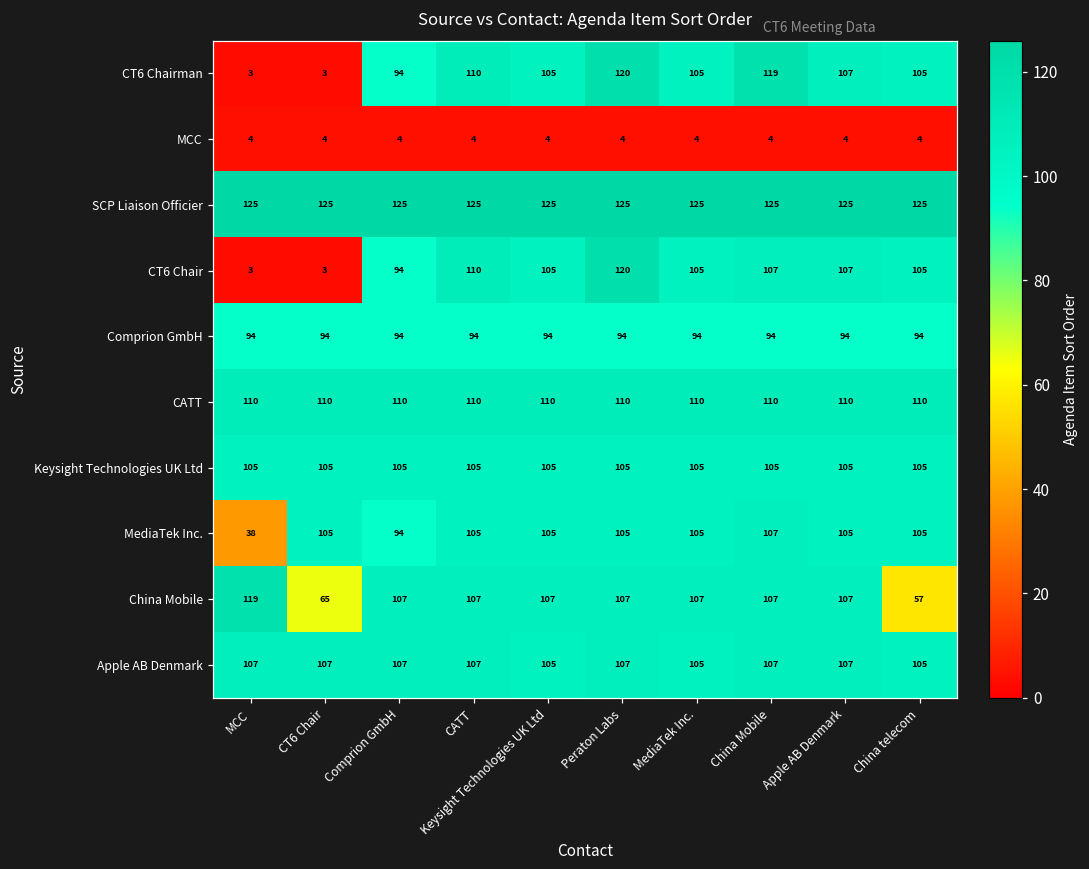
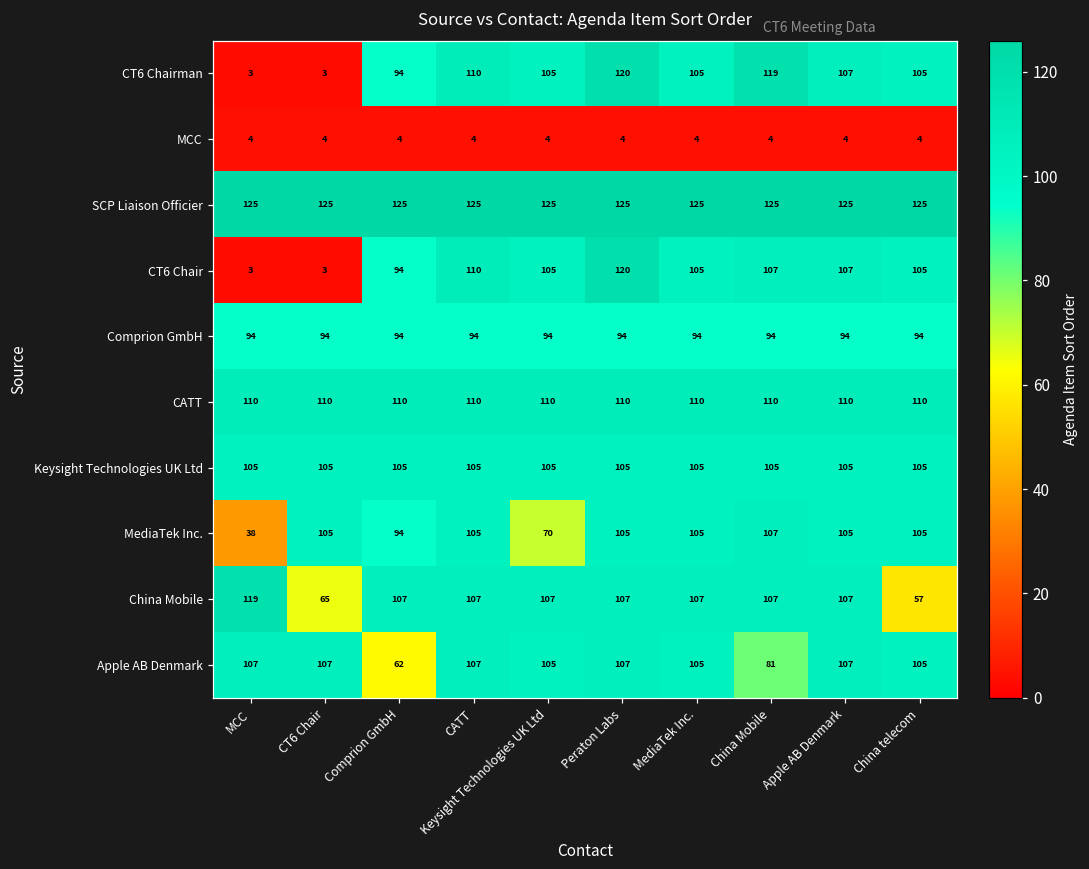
  {
    "CT6 Chairman": {
      "MCC": 3,
      "CT6 Chair": 3,
      "Comprion GmbH": 94,
      "CATT": 110,
      "Keysight Technologies UK Ltd": 105,
      "Peraton Labs": 120,
      "MediaTek Inc.": 105,
      "China Mobile": 119,
      "Apple AB Denmark": 107,
      "China telecom": 105
    },
    "MCC": {
      "MCC": 4,
      "CT6 Chair": 4,
      "Comprion GmbH": 4,
      "CATT": 4,
      "Keysight Technologies UK Ltd": 4,
      "Peraton Labs": 4,
      "MediaTek Inc.": 4,
      "China Mobile": 4,
      "Apple AB Denmark": 4,
      "China telecom": 4
    },
    "SCP Liaison Officier": {
      "MCC": 125,
      "CT6 Chair": 125,
      "Comprion GmbH": 125,
      "CATT": 125,
      "Keysight Technologies UK Ltd": 125,
      "Peraton Labs": 125,
      "MediaTek Inc.": 125,
      "China Mobile": 125,
      "Apple AB Denmark": 125,
      "China telecom": 125
    },
    "CT6 Chair": {
      "MCC": 3,
      "CT6 Chair": 3,
      "Comprion GmbH": 94,
      "CATT": 110,
      "Keysight Technologies UK Ltd": 105,
      "Peraton Labs": 120,
      "MediaTek Inc.": 105,
      "China Mobile": 107,
      "Apple AB Denmark": 107,
      "China telecom": 105
    },
    "Comprion GmbH": {
      "MCC": 94,
      "CT6 Chair": 94,
      "Comprion GmbH": 94,
      "CATT": 94,
      "Keysight Technologies UK Ltd": 94,
      "Peraton Labs": 94,
      "MediaTek Inc.": 94,
      "China Mobile": 94,
      "Apple AB Denmark": 94,
      "China telecom": 94
    },
    "CATT": {
      "MCC": 110,
      "CT6 Chair": 110,
      "Comprion GmbH": 110,
      "CATT": 110,
      "Keysight Technologies UK Ltd": 110,
      "Peraton Labs": 110,
      "MediaTek Inc.": 110,
      "China Mobile": 110,
      "Apple AB Denmark": 110,
      "China telecom": 110
    },
    "Keysight Technologies UK Ltd": {
      "MCC": 105,
      "CT6 Chair": 105,
      "Comprion GmbH": 105,
      "CATT": 105,
      "Keysight Technologies UK Ltd": 105,
      "Peraton Labs": 105,
      "MediaTek Inc.": 105,
      "China Mobile": 105,
      "Apple AB Denmark": 105,
      "China telecom": 105
    },
    "MediaTek Inc.": {
      "MCC": 38,
      "CT6 Chair": 105,
      "Comprion GmbH": 94,
      "CATT": 105,
-     "Keysight Technologies UK Ltd": 105,
+     "Keysight Technologies UK Ltd": 70,
      "Peraton Labs": 105,
      "MediaTek Inc.": 105,
      "China Mobile": 107,
      "Apple AB Denmark": 105,
      "China telecom": 105
    },
    "China Mobile": {
      "MCC": 119,
      "CT6 Chair": 65,
      "Comprion GmbH": 107,
      "CATT": 107,
      "Keysight Technologies UK Ltd": 107,
      "Peraton Labs": 107,
      "MediaTek Inc.": 107,
      "China Mobile": 107,
      "Apple AB Denmark": 107,
      "China telecom": 57
    },
    "Apple AB Denmark": {
      "MCC": 107,
      "CT6 Chair": 107,
-     "Comprion GmbH": 107,
+     "Comprion GmbH": 62,
      "CATT": 107,
      "Keysight Technologies UK Ltd": 105,
      "Peraton Labs": 107,
      "MediaTek Inc.": 105,
-     "China Mobile": 107,
+     "China Mobile": 81,
      "Apple AB Denmark": 107,
      "China telecom": 105
    }
  }
